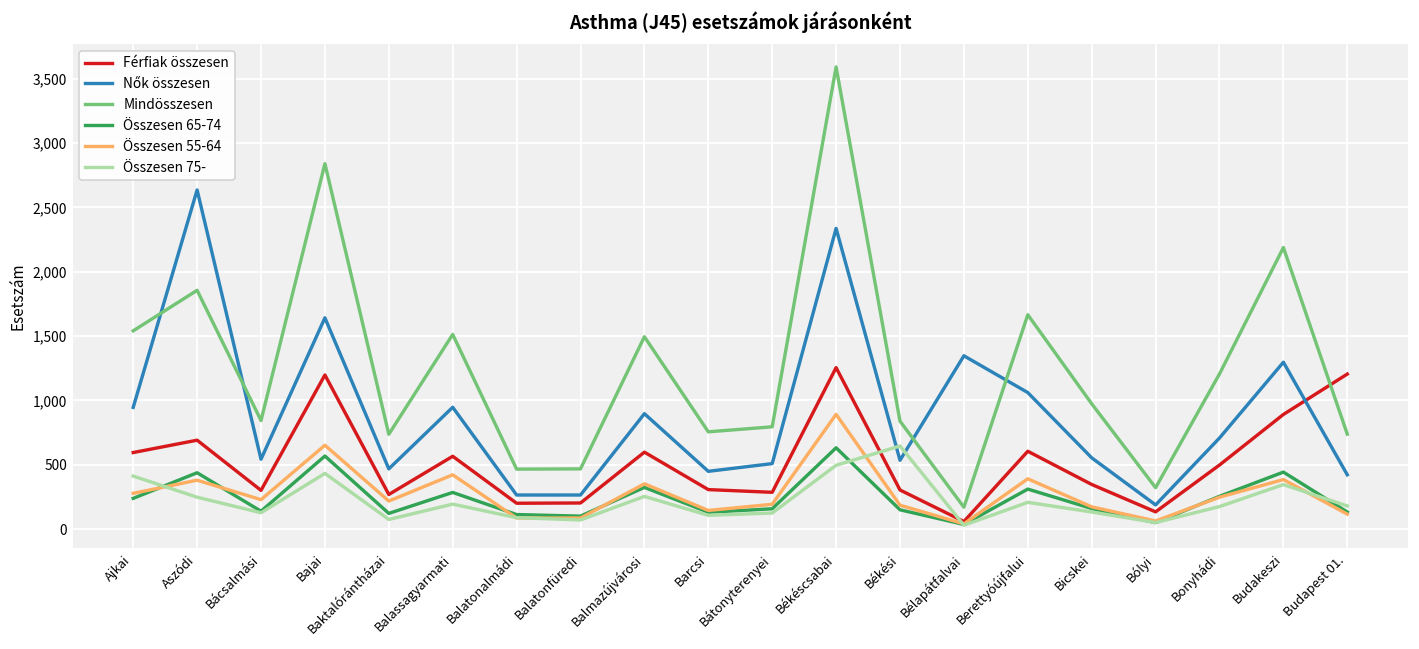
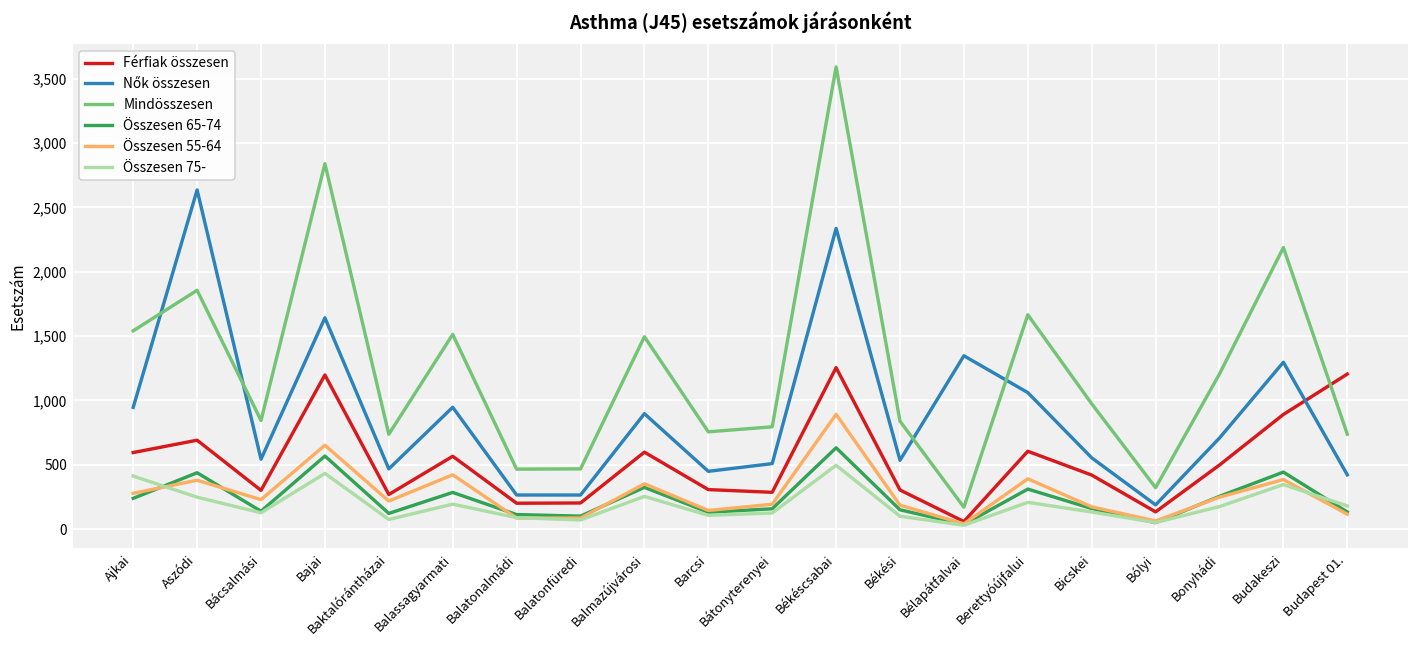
  {
    "Férfiak összesen": {
      "Ajkai": "600",
      "Aszódi": "690",
      "Bácsalmási": "300",
      "Bajai": "1,200",
      "Baktalórántházai": "270",
      "Balassagyarmati": "570",
      "Balatonalmádi": "200",
      "Balatonfüredi": "200",
      "Balmazújvárosi": "600",
      "Barcsi": "310",
      "Bátonyterenyei": "290",
      "Békéscsabai": "1,260",
      "Békési": "300",
      "Berettyóújfalui": "610",
-     "Bicskei": "350",
+     "Bicskei": "420",
      "Bólyi": "130",
      "Bonyhádi": "500",
      "Budakeszi": "890",
      "Budapest 01.": "1,210"
    },
    "Nők összesen": {
      "Ajkai": "950",
      "Aszódi": "2,640",
      "Bácsalmási": "540",
      "Bajai": "1,640",
      "Baktalórántházai": "470",
      "Balassagyarmati": "950",
      "Balatonalmádi": "270",
      "Balatonfüredi": "270",
      "Balmazújvárosi": "900",
      "Barcsi": "450",
      "Bátonyterenyei": "510",
      "Békéscsabai": "2,340",
      "Békési": "540",
      "Bélapátfalvai": "1,350",
      "Berettyóújfalui": "1,060",
      "Bicskei": "550",
      "Bólyi": "190",
      "Bonyhádi": "710",
      "Budakeszi": "1,300",
      "Budapest 01.": "420"
    },
    "Mindösszesen": {
      "Ajkai": "1,540",
      "Aszódi": "1,860",
      "Bácsalmási": "840",
      "Bajai": "2,840",
      "Baktalórántházai": "740",
      "Balassagyarmati": "1,510",
      "Balatonalmádi": "470",
      "Balatonfüredi": "470",
      "Balmazújvárosi": "1,500",
      "Barcsi": "760",
      "Bátonyterenyei": "800",
      "Békéscsabai": "3,590",
      "Békési": "840",
      "Bélapátfalvai": "170",
      "Berettyóújfalui": "1,670",
      "Bicskei": "970",
      "Bólyi": "320",
      "Bonyhádi": "1,210",
      "Budakeszi": "2,190",
      "Budapest 01.": "740"
    },
    "Összesen 65-74": {
      "Ajkai": "240",
      "Aszódi": "440",
      "Bajai": "570",
      "Baktalórántházai": "120",
      "Balassagyarmati": "290",
      "Balatonalmádi": "110",
      "Balmazújvárosi": "320",
      "Bátonyterenyei": "160",
      "Békéscsabai": "630",
      "Békési": "150",
      "Berettyóújfalui": "310",
      "Budakeszi": "440"
    },
    "Összesen 55-64": {
      "Ajkai": "280",
      "Aszódi": "380",
      "Bácsalmási": "230",
      "Bajai": "650",
      "Baktalórántházai": "220",
      "Balassagyarmati": "420",
      "Balmazújvárosi": "350",
      "Bátonyterenyei": "190",
      "Békéscsabai": "890",
      "Békési": "190",
      "Berettyóújfalui": "390",
      "Budakeszi": "390"
    },
    "Összesen 75-": {
      "Ajkai": "410",
      "Aszódi": "250",
      "Bajai": "430",
      "Baktalórántházai": "80",
      "Balassagyarmati": "190",
      "Balmazújvárosi": "250",
      "Barcsi": "110",
      "Bátonyterenyei": "130",
      "Békéscsabai": "500",
-     "Békési": "650",
+     "Békési": "100",
      "Berettyóújfalui": "210",
      "Bicskei": "130",
      "Bonyhádi": "180",
      "Budakeszi": "350",
      "Budapest 01.": "180"
    }
  }
